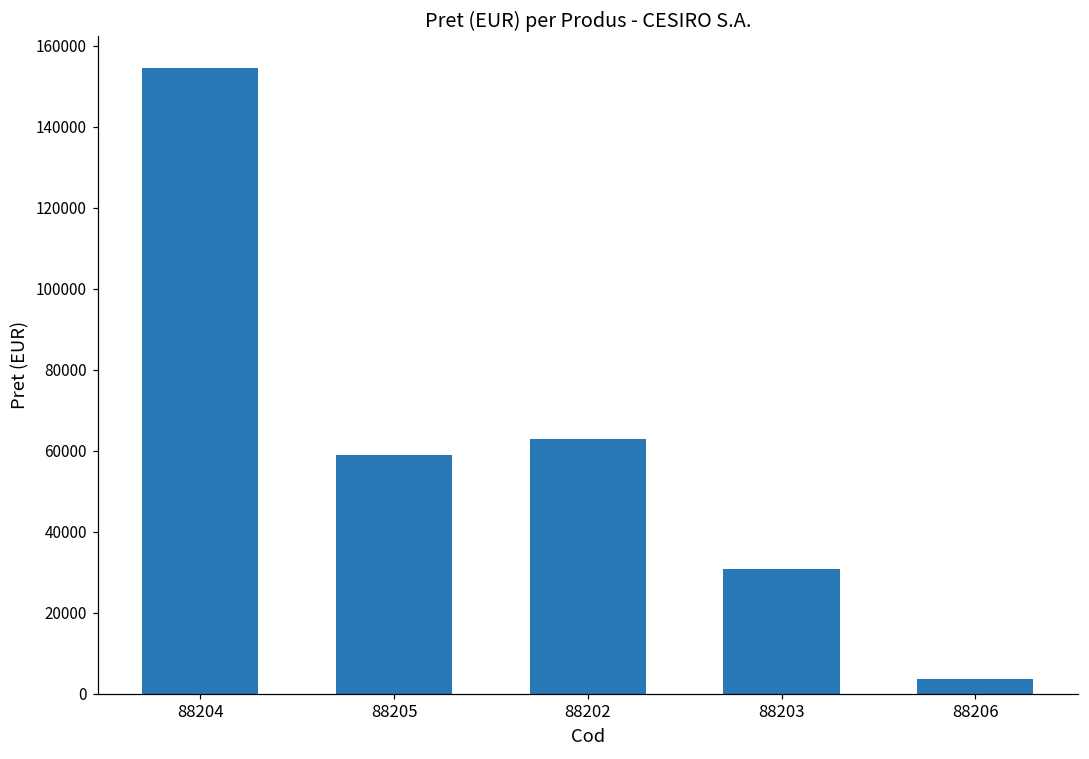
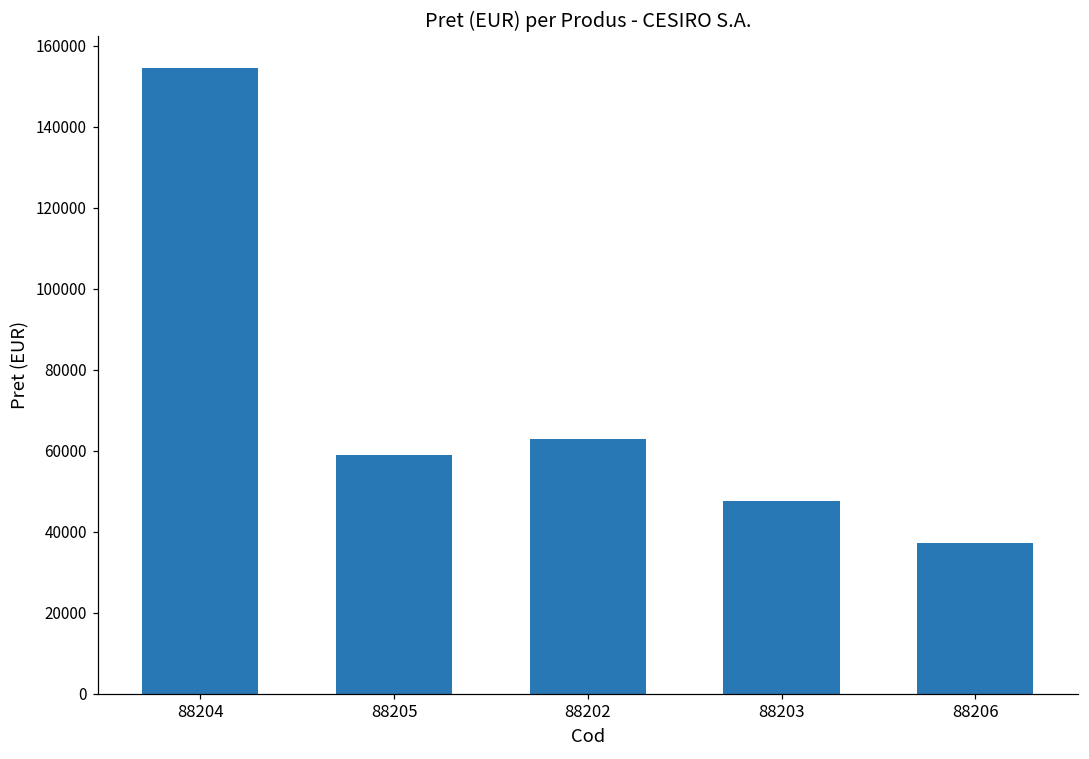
  {
    "88204": 155000,
    "88205": 59000,
    "88202": 63000,
-   "88203": 31000,
-   "88206": 4000
+   "88203": 48000,
+   "88206": 37000
  }
